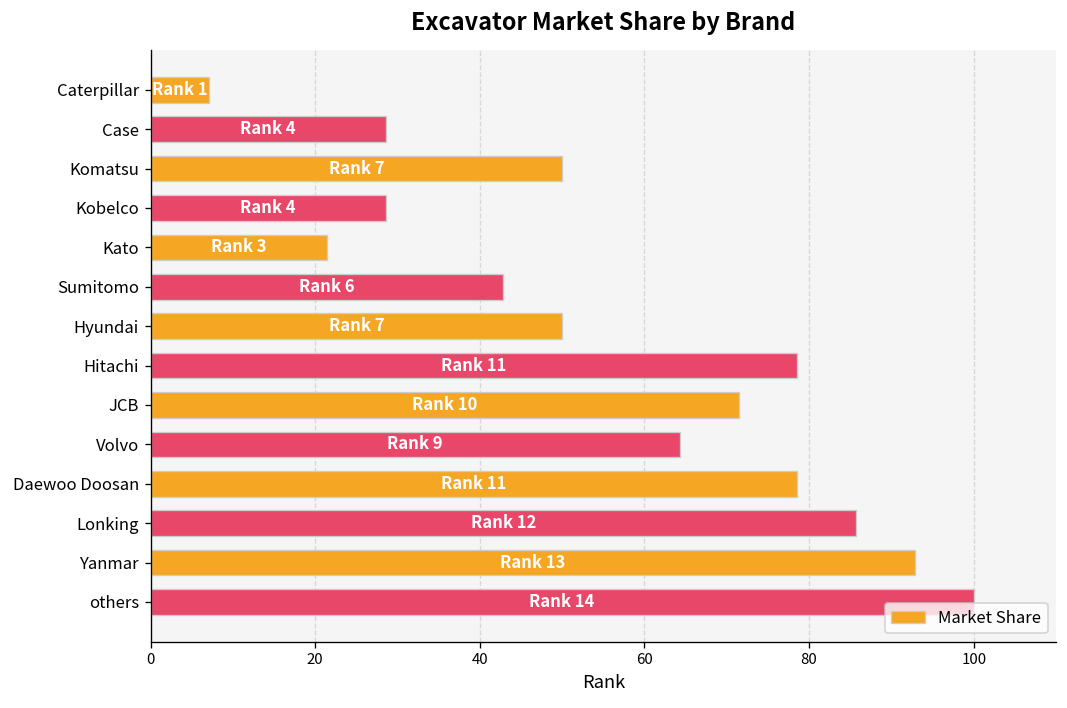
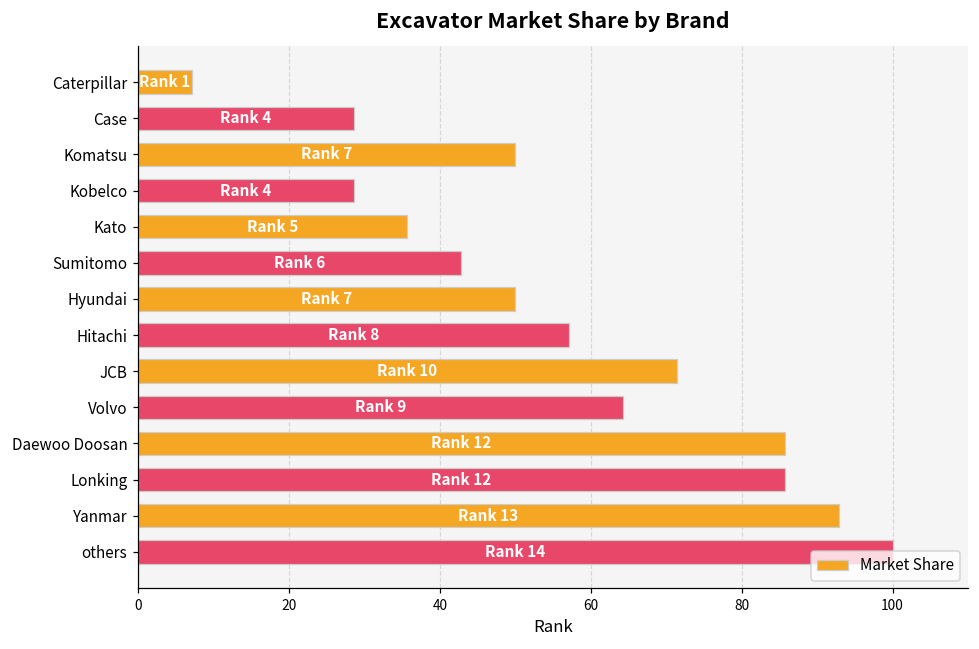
  {
-   "Kato": 3,
-   "Hitachi": 11,
-   "Daewoo Doosan": 11
+   "Kato": 5,
+   "Hitachi": 8,
+   "Daewoo Doosan": 12
  }
